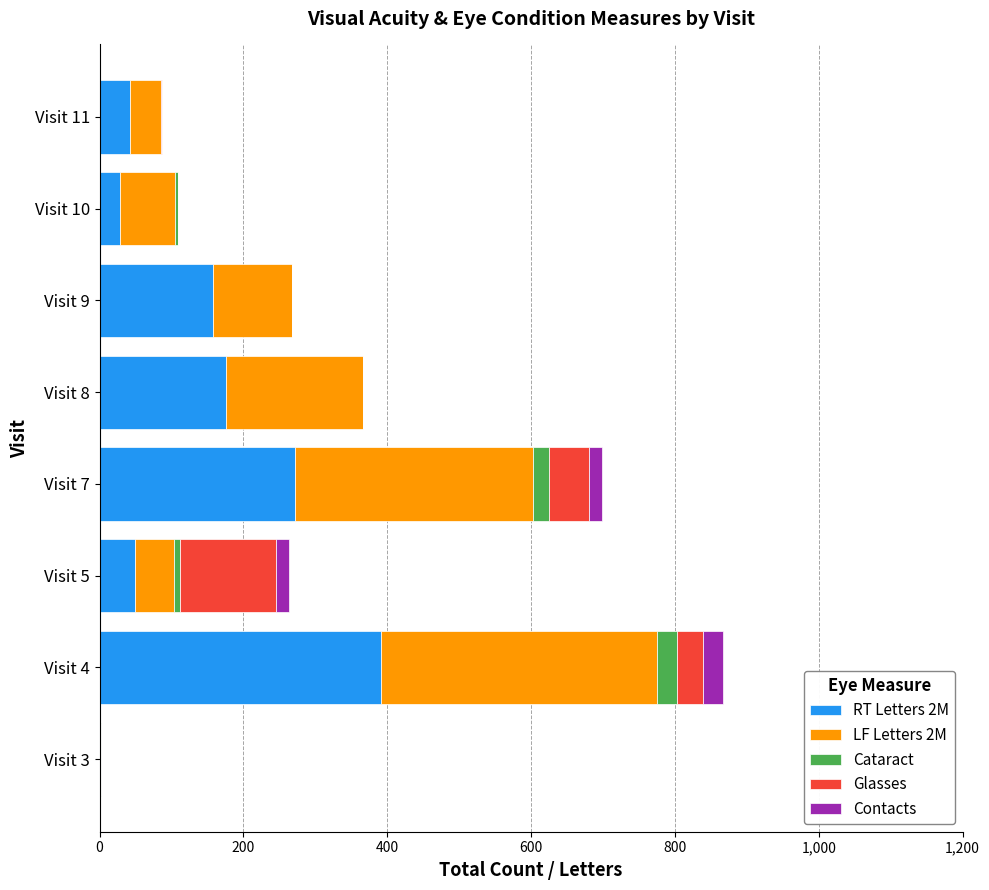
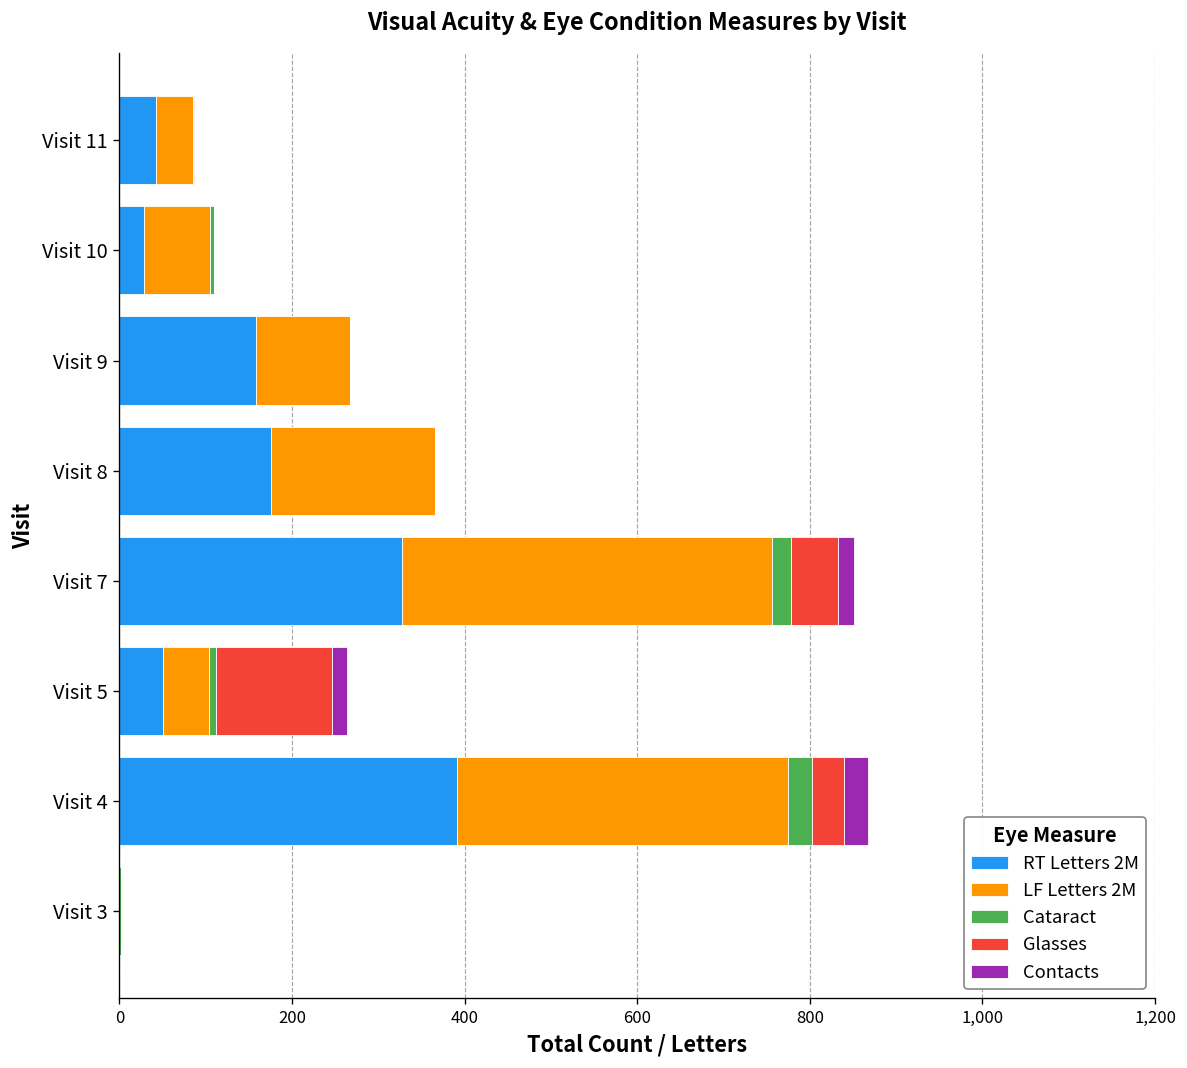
  {
    "RT Letters 2M": {
      "Visit 11": 40,
      "Visit 10": 30,
      "Visit 9": 160,
      "Visit 8": 180,
-     "Visit 7": 270,
+     "Visit 7": 330,
      "Visit 5": 50,
      "Visit 4": 390,
      "Visit 3": 0
    },
    "LF Letters 2M": {
      "Visit 11": 40,
      "Visit 10": 80,
      "Visit 9": 110,
      "Visit 8": 190,
-     "Visit 7": 330,
+     "Visit 7": 430,
      "Visit 5": 50,
      "Visit 4": 380,
      "Visit 3": 0
    },
    "Cataract": {
      "Visit 10": 0,
      "Visit 9": 0,
      "Visit 8": 0,
      "Visit 7": 20,
      "Visit 5": 10,
      "Visit 4": 30
    },
    "Glasses": {
      "Visit 10": 0,
      "Visit 9": 0,
      "Visit 8": 0,
      "Visit 7": 60,
      "Visit 5": 130,
      "Visit 4": 40,
      "Visit 3": 0
    },
    "Contacts": {
      "Visit 11": 0,
      "Visit 10": 0,
      "Visit 9": 0,
      "Visit 8": 0,
      "Visit 7": 20,
      "Visit 5": 20,
      "Visit 4": 30,
      "Visit 3": 0
    }
  }
